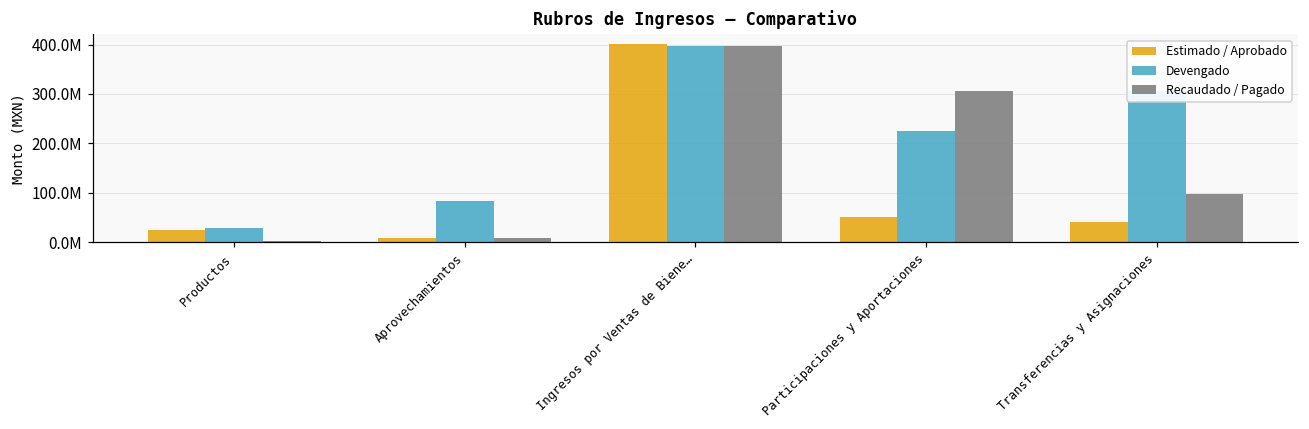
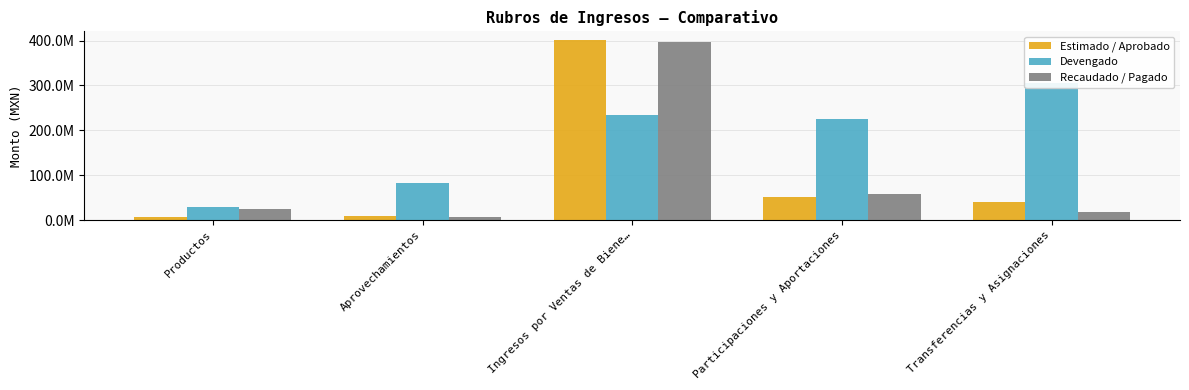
  {
    "Estimado / Aprobado": {
-     "Productos": 20000000,
+     "Productos": 10000000,
      "Aprovechamientos": 10000000,
      "Ingresos por Ventas de Biene…": 400000000,
      "Participaciones y Aportaciones": 50000000,
      "Transferencias y Asignaciones": 40000000
    },
    "Devengado": {
      "Productos": 30000000,
      "Aprovechamientos": 80000000,
-     "Ingresos por Ventas de Biene…": 400000000,
+     "Ingresos por Ventas de Biene…": 230000000,
      "Participaciones y Aportaciones": 220000000
    },
    "Recaudado / Pagado": {
-     "Productos": 0,
+     "Productos": 20000000,
      "Aprovechamientos": 10000000,
      "Ingresos por Ventas de Biene…": 400000000,
-     "Participaciones y Aportaciones": 310000000,
-     "Transferencias y Asignaciones": 100000000
+     "Participaciones y Aportaciones": 60000000,
+     "Transferencias y Asignaciones": 20000000
    }
  }
